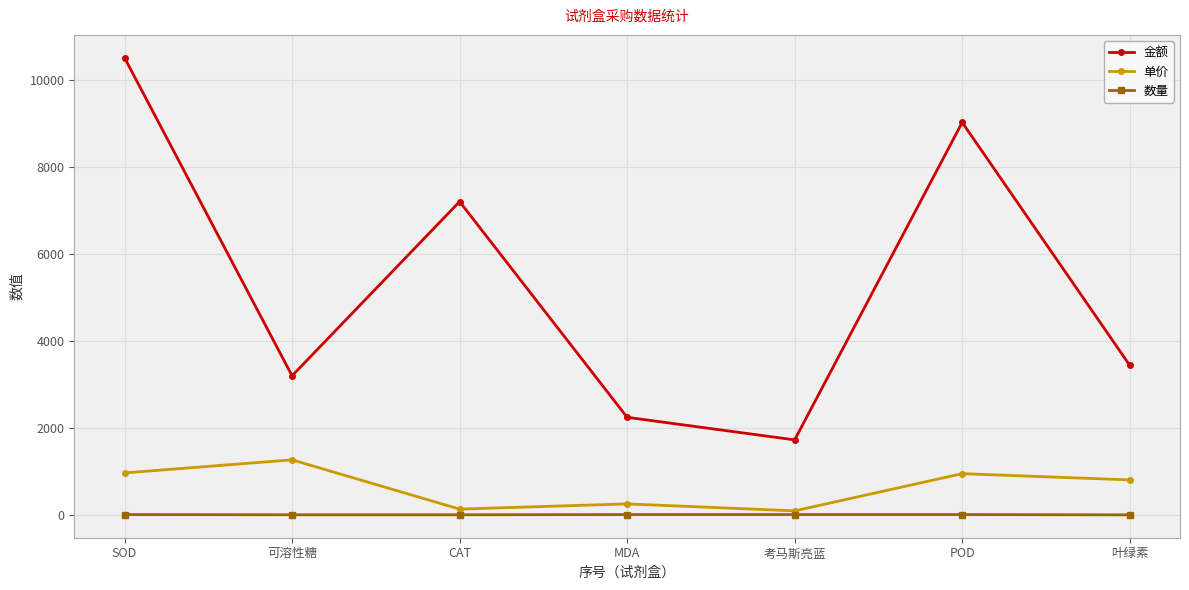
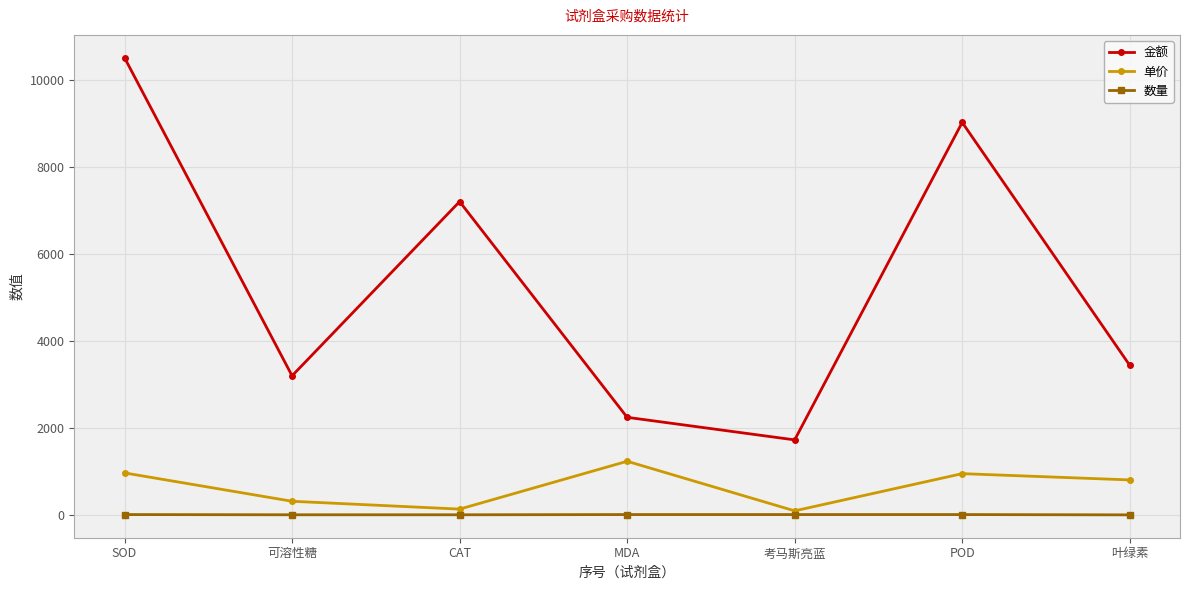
  {
    "金额": {
      "SOD": 10500,
      "可溶性糖": 3200,
      "CAT": 7200,
      "MDA": 2200,
      "考马斯亮蓝": 1700,
      "POD": 9000,
      "叶绿素": 3400
    },
    "单价": {
      "SOD": 1000,
-     "可溶性糖": 1300,
+     "可溶性糖": 300,
      "CAT": 100,
-     "MDA": 300,
+     "MDA": 1200,
      "考马斯亮蓝": 100,
      "POD": 1000,
      "叶绿素": 800
    },
    "数量": {
      "SOD": 0,
      "可溶性糖": 0,
      "CAT": 0,
      "MDA": 0,
      "考马斯亮蓝": 0,
      "POD": 0,
      "叶绿素": 0
    }
  }
